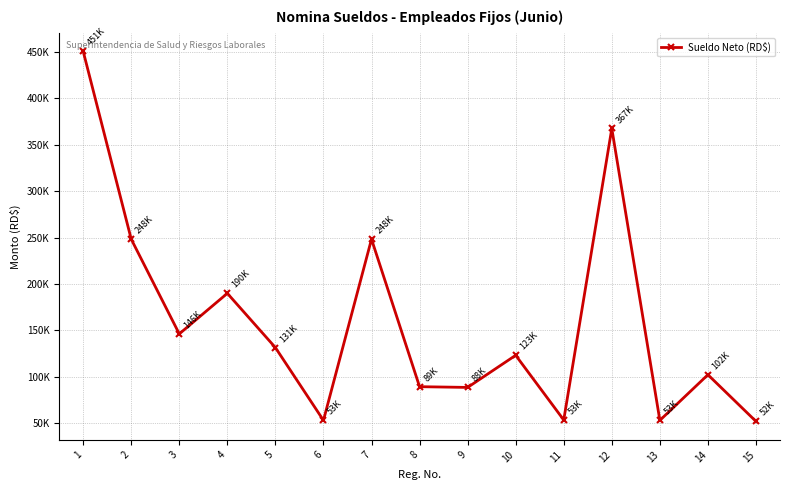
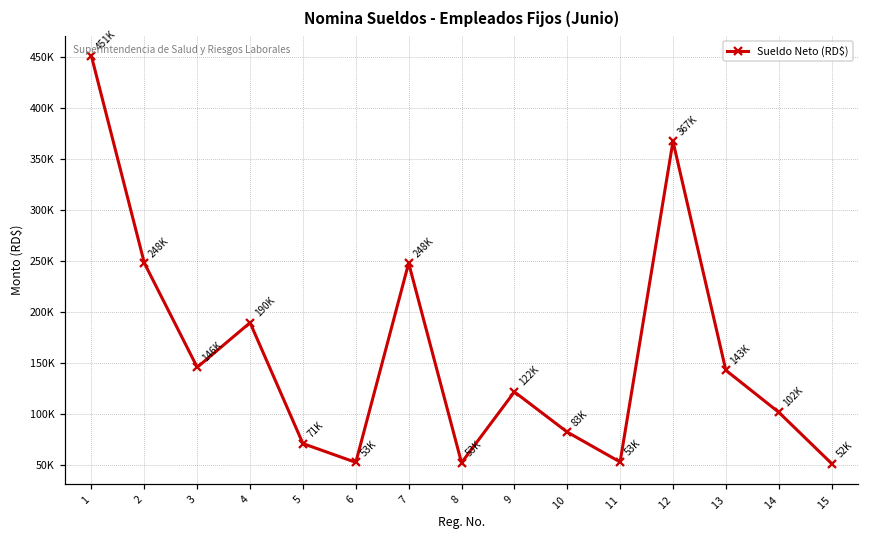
  {
    "2": "248K",
    "3": "146K",
    "4": "190K",
-   "5": "131K",
+   "5": "71K",
    "6": "53K",
    "7": "248K",
-   "8": "89K",
-   "9": "88K",
-   "10": "123K",
+   "8": "53K",
+   "9": "122K",
+   "10": "83K",
    "11": "53K",
    "12": "367K",
-   "13": "53K",
+   "13": "143K",
    "14": "102K",
    "15": "52K"
  }
